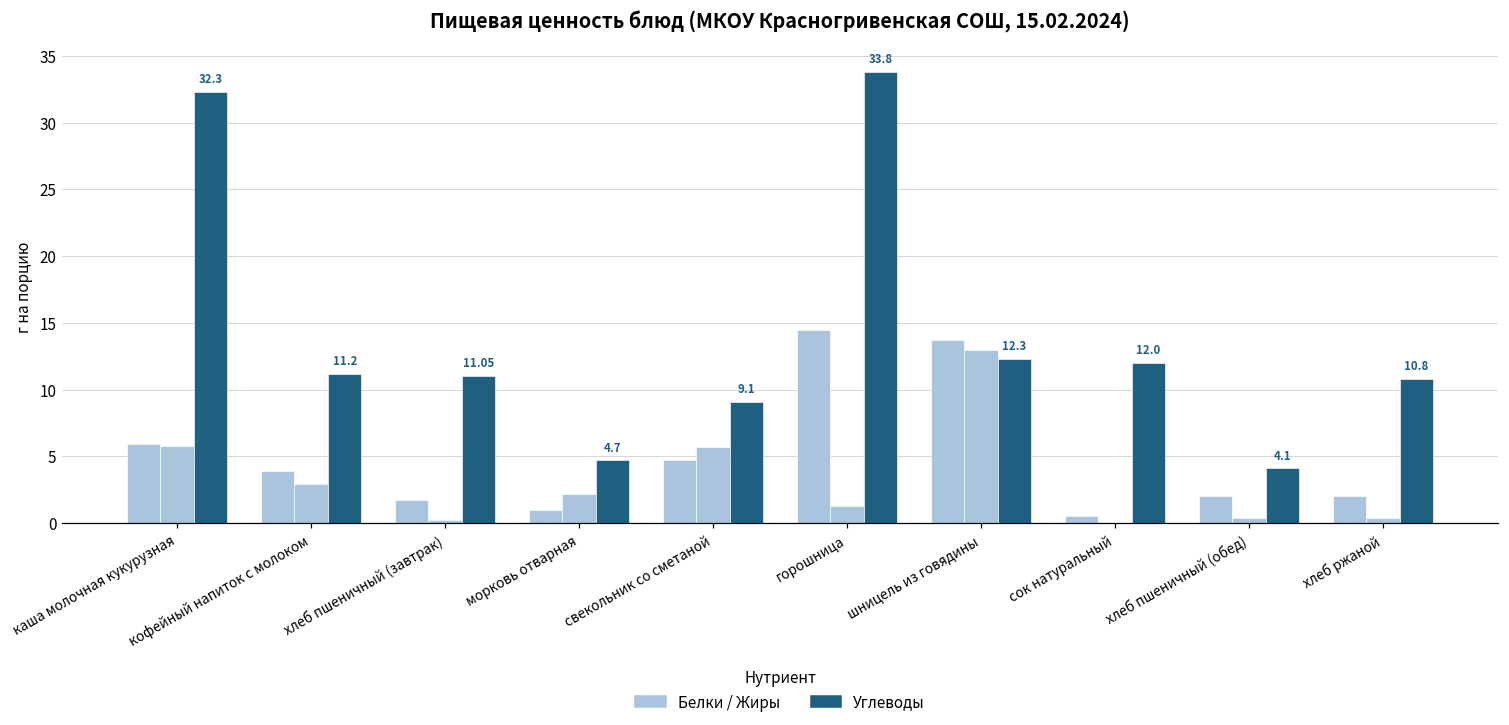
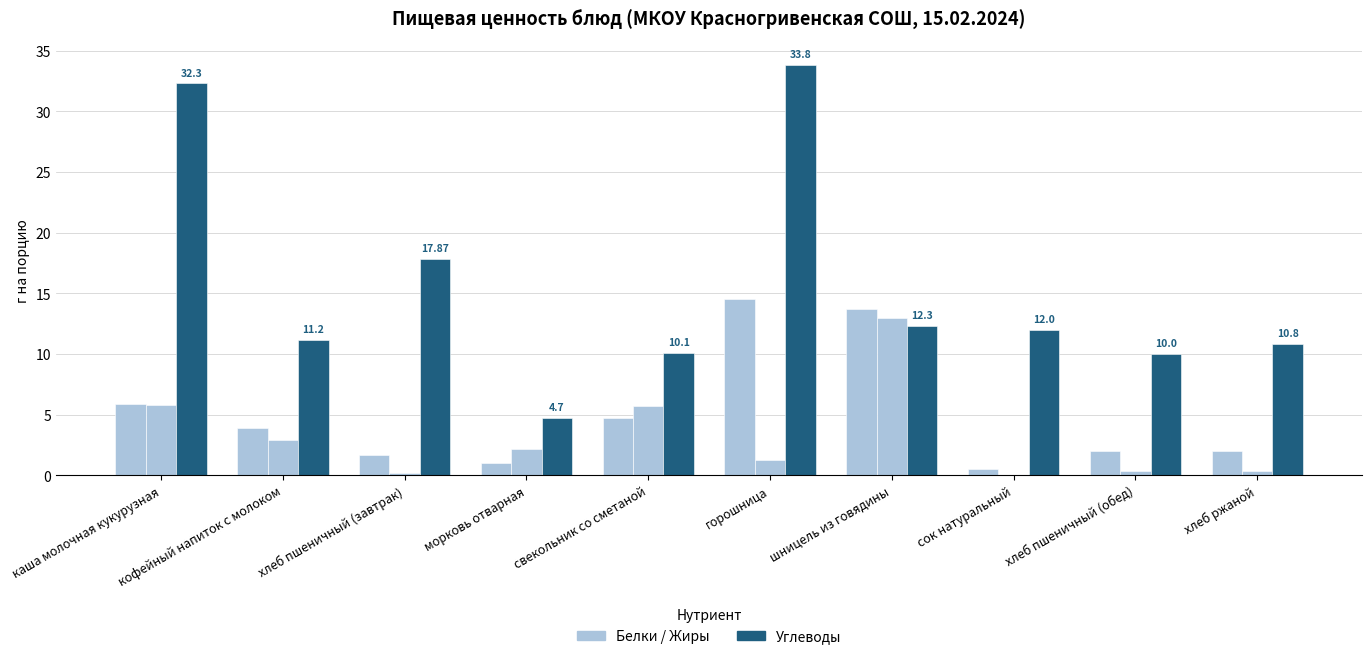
  {
    "Углеводы": {
      "каша молочная кукурузная": 32.3,
      "кофейный напиток с молоком": 11.2,
-     "хлеб пшеничный (завтрак)": 11.05,
+     "хлеб пшеничный (завтрак)": 17.87,
      "морковь отварная": 4.7,
-     "свекольник со сметаной": 9.1,
+     "свекольник со сметаной": 10.1,
      "горошница": 33.8,
      "шницель из говядины": 12.3,
      "сок натуральный": 12.0,
-     "хлеб пшеничный (обед)": 4.1,
+     "хлеб пшеничный (обед)": 10.0,
      "хлеб ржаной": 10.8
    }
  }
